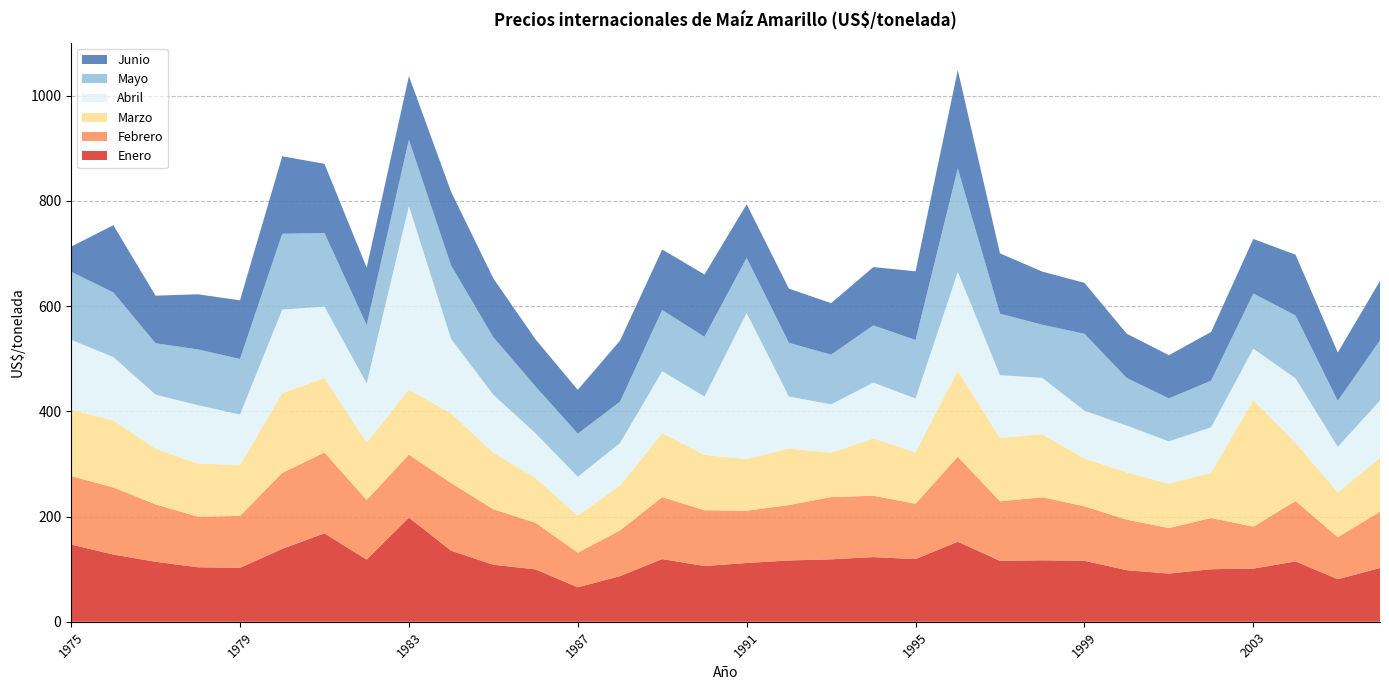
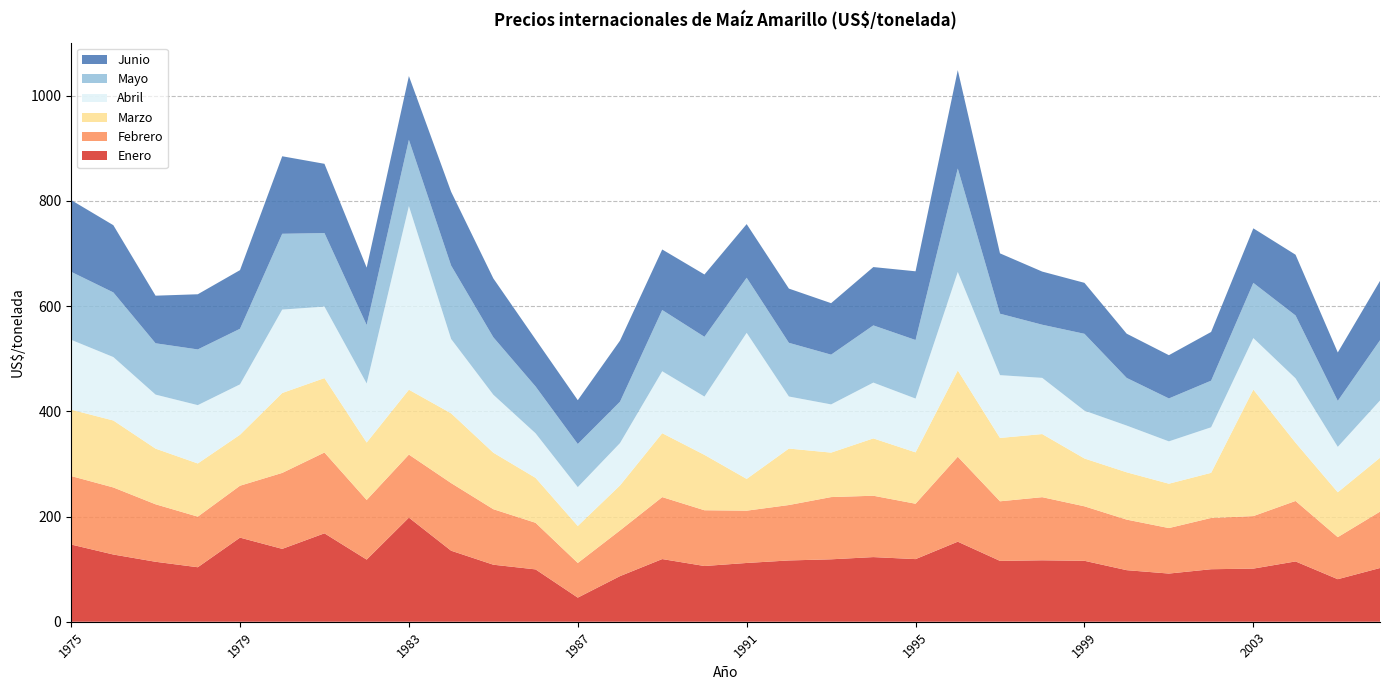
  {
    "Enero": {
      "1975": 150,
-     "1979": 100,
+     "1979": 160,
      "1983": 200,
-     "1987": 70,
+     "1987": 50,
      "1991": 110,
      "1995": 120,
      "1999": 120,
      "2003": 100
    },
    "Febrero": {
      "1975": 130,
      "1979": 100,
      "1983": 120,
      "1987": 70,
      "1991": 100,
      "1995": 110,
      "1999": 100,
-     "2003": 80
+     "2003": 100
    },
    "Marzo": {
      "1975": 130,
      "1979": 100,
      "1983": 120,
      "1987": 70,
-     "1991": 100,
+     "1991": 60,
      "1995": 100,
      "1999": 90,
      "2003": 240
    },
    "Abril": {
      "1975": 130,
      "1979": 100,
      "1983": 350,
      "1987": 70,
      "1991": 280,
      "1995": 100,
      "1999": 90,
      "2003": 100
    },
    "Mayo": {
      "1975": 130,
      "1979": 110,
      "1983": 130,
      "1987": 80,
      "1991": 100,
      "1995": 110,
      "1999": 150,
      "2003": 100
    },
    "Junio": {
-     "1975": 50,
+     "1975": 140,
      "1979": 110,
      "1983": 120,
      "1987": 80,
      "1991": 100,
      "1995": 130,
      "1999": 100,
      "2003": 100
    }
  }
